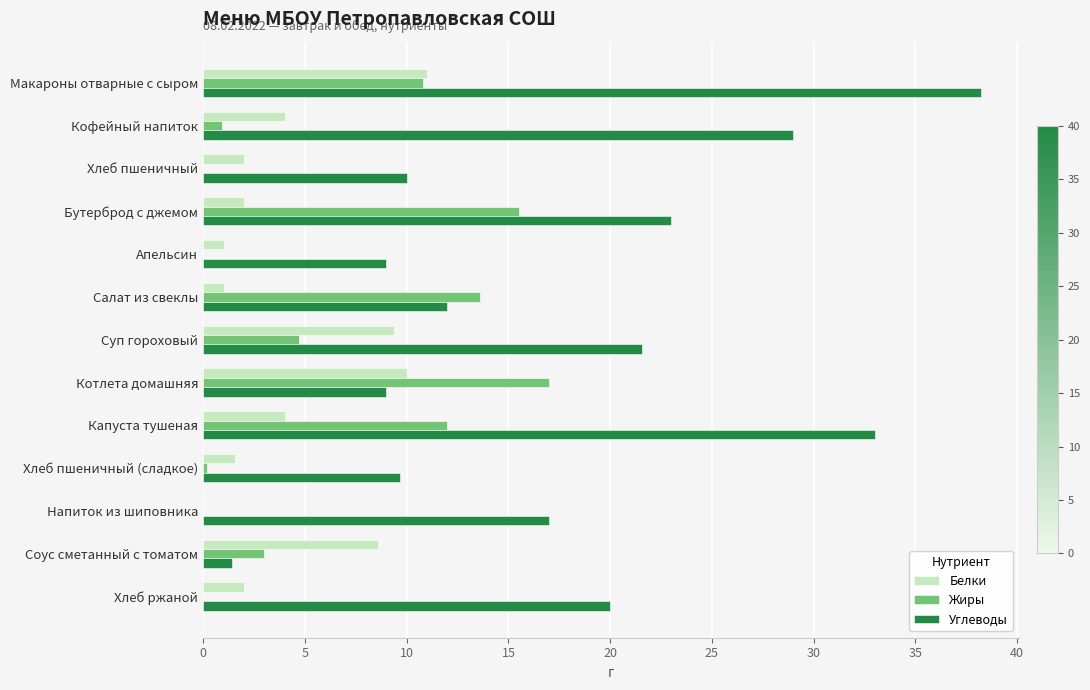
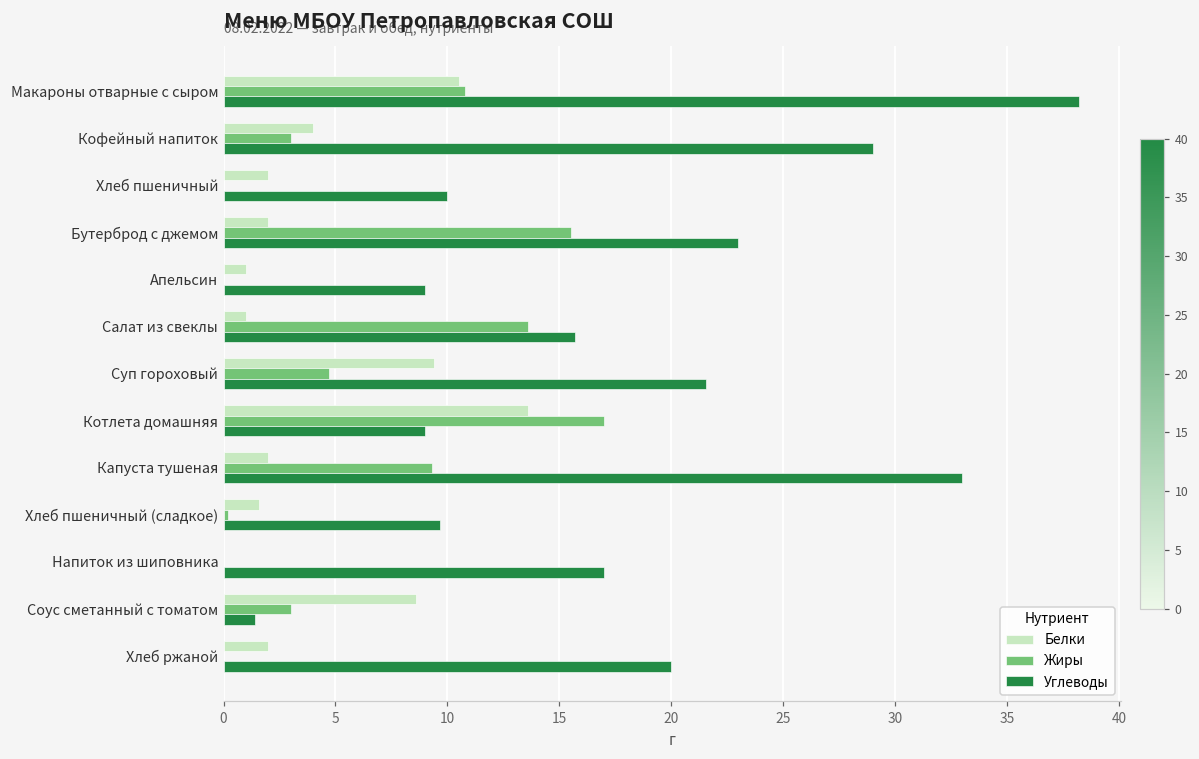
  {
    "Белки": {
-     "Макароны отварные с сыром": 11.0,
+     "Макароны отварные с сыром": 10.5,
      "Кофейный напиток": 4.0,
      "Хлеб пшеничный": 2.0,
      "Бутерброд с джемом": 2.0,
      "Апельсин": 1.0,
      "Салат из свеклы": 1.0,
      "Суп гороховый": 9.4,
-     "Котлета домашняя": 10.0,
-     "Капуста тушеная": 4,
+     "Котлета домашняя": 13.6,
+     "Капуста тушеная": 2,
      "Хлеб пшеничный (сладкое)": 1.6,
      "Напиток из шиповника": 0.0,
      "Соус сметанный с томатом": 8.6,
      "Хлеб ржаной": 2.0
    },
    "Жиры": {
      "Макароны отварные с сыром": 10.8,
-     "Кофейный напиток": 0.9,
+     "Кофейный напиток": 3.0,
      "Хлеб пшеничный": 0.0,
      "Бутерброд с джемом": 15.5,
      "Апельсин": 0.0,
      "Салат из свеклы": 13.6,
      "Суп гороховый": 4.7,
      "Котлета домашняя": 17.0,
-     "Капуста тушеная": 12.0,
+     "Капуста тушеная": 9.3,
      "Хлеб пшеничный (сладкое)": 0.2,
      "Напиток из шиповника": 0.0,
      "Соус сметанный с томатом": 3.0,
      "Хлеб ржаной": 0.0
    },
    "Углеводы": {
      "Макароны отварные с сыром": 38.2,
      "Кофейный напиток": 29.0,
      "Хлеб пшеничный": 10.0,
      "Бутерброд с джемом": 23.0,
      "Апельсин": 9.0,
-     "Салат из свеклы": 12.0,
+     "Салат из свеклы": 15.7,
      "Суп гороховый": 21.6,
      "Котлета домашняя": 9.0,
      "Капуста тушеная": 33.0,
      "Хлеб пшеничный (сладкое)": 9.7,
      "Напиток из шиповника": 17.0,
      "Соус сметанный с томатом": 1.4,
      "Хлеб ржаной": 20.0
    }
  }
